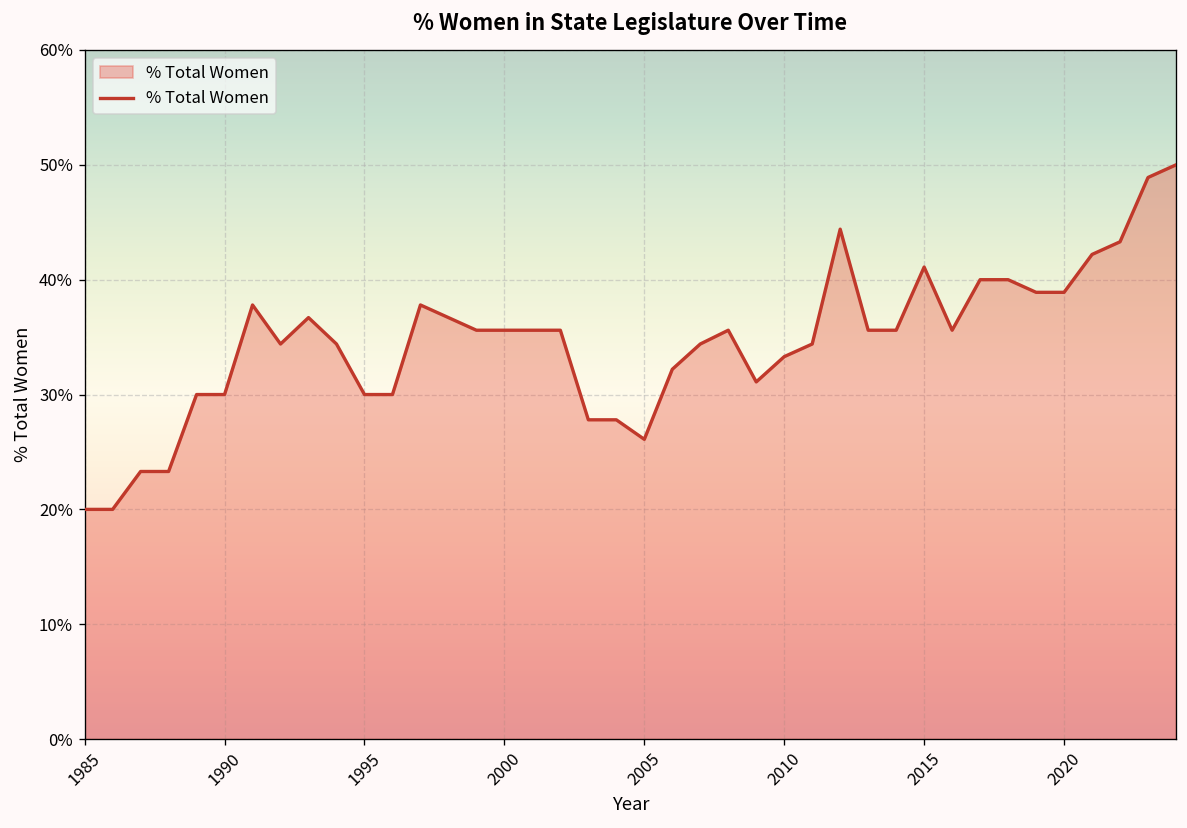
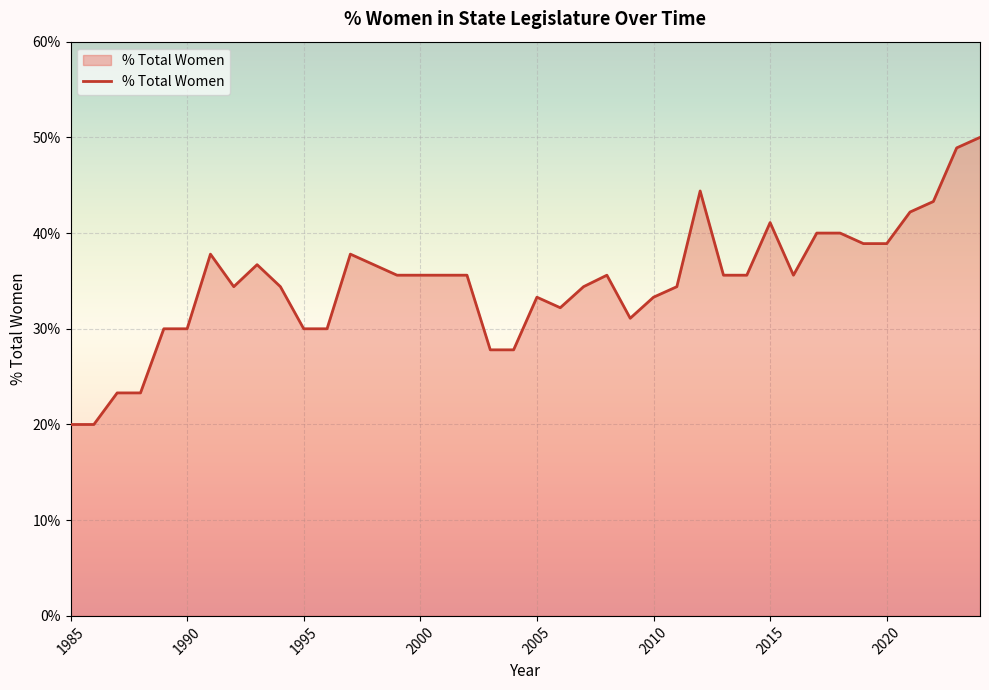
  {
    "1985": "20%",
    "1990": "30%",
    "1995": "30%",
    "2000": "36%",
-   "2005": "26%",
+   "2005": "33%",
    "2010": "33%",
    "2015": "41%",
    "2020": "39%"
  }
